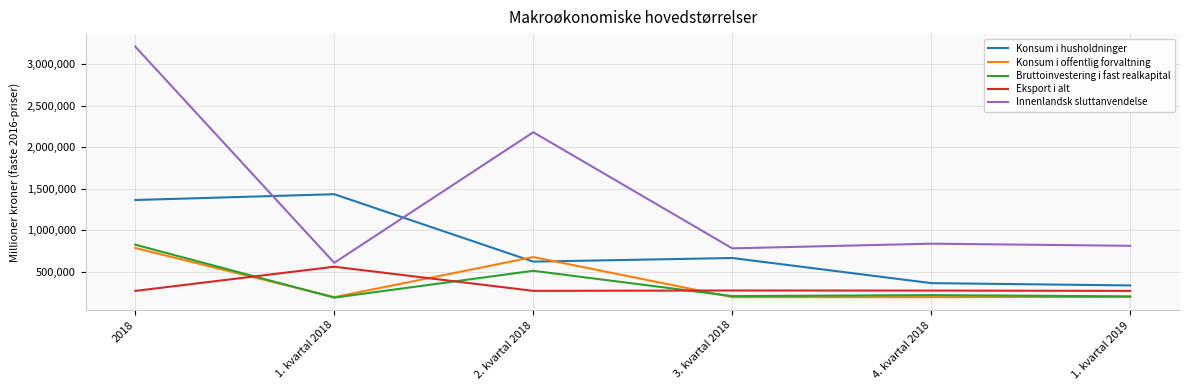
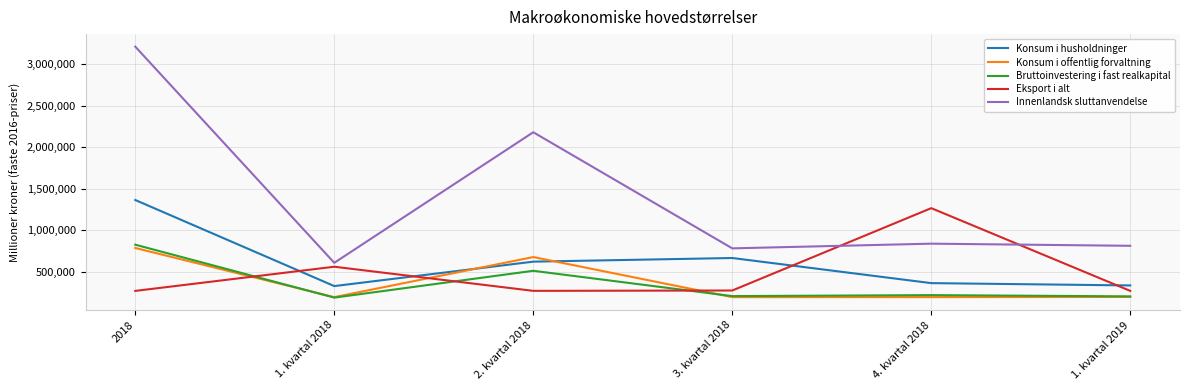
  {
    "Konsum i husholdninger": {
      "2018": "1,400,000",
-     "1. kvartal 2018": "1,400,000",
+     "1. kvartal 2018": "300,000",
      "2. kvartal 2018": "600,000",
      "3. kvartal 2018": "700,000",
      "4. kvartal 2018": "400,000",
      "1. kvartal 2019": "300,000"
    },
    "Konsum i offentlig forvaltning": {
      "2018": "800,000",
      "2. kvartal 2018": "700,000"
    },
    "Bruttoinvestering i fast realkapital": {
      "2018": "800,000",
      "2. kvartal 2018": "500,000"
    },
    "Eksport i alt": {
      "2018": "300,000",
      "1. kvartal 2018": "600,000",
      "2. kvartal 2018": "300,000",
      "3. kvartal 2018": "300,000",
-     "4. kvartal 2018": "300,000",
+     "4. kvartal 2018": "1,300,000",
      "1. kvartal 2019": "300,000"
    },
    "Innenlandsk sluttanvendelse": {
      "2018": "3,200,000",
      "1. kvartal 2018": "600,000",
      "2. kvartal 2018": "2,200,000",
      "3. kvartal 2018": "800,000",
      "4. kvartal 2018": "800,000",
      "1. kvartal 2019": "800,000"
    }
  }
